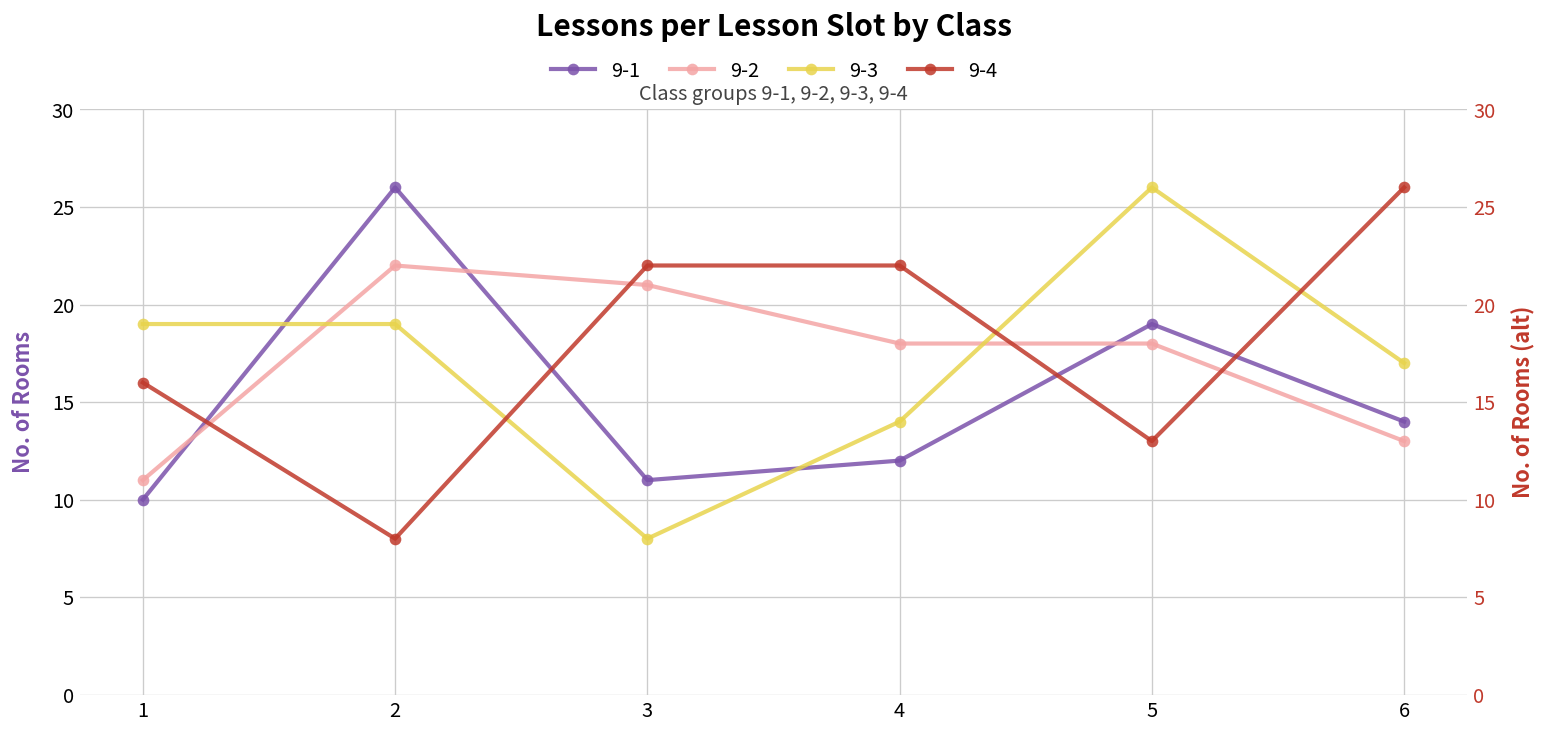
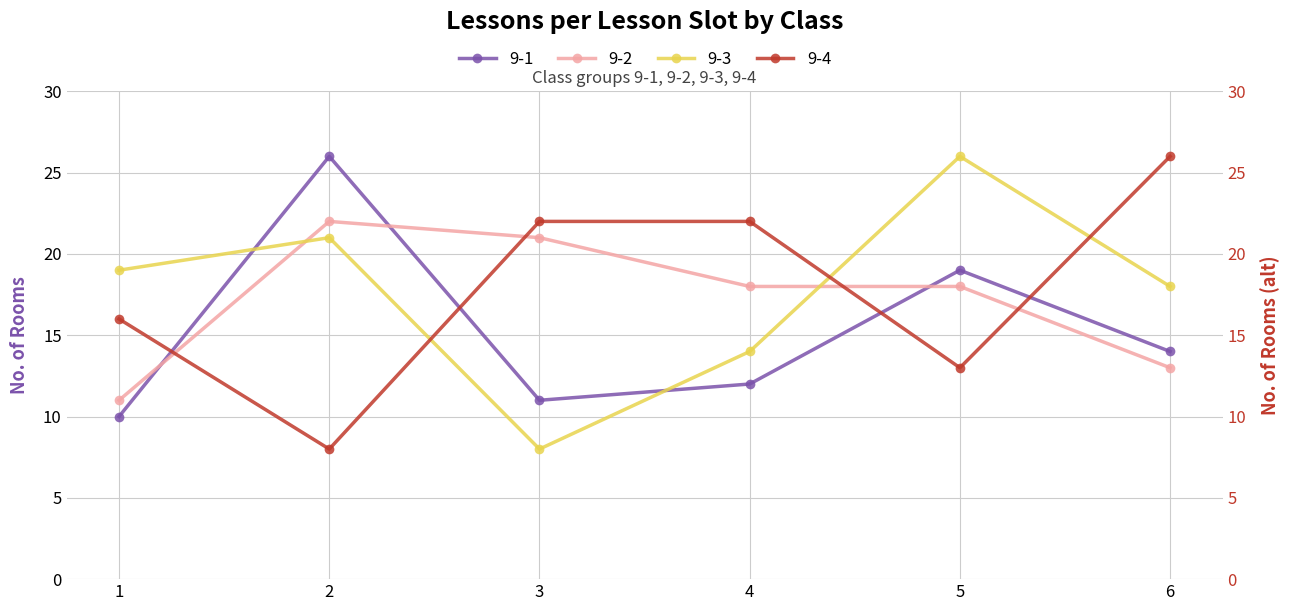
  {
    "9-1": {
      "1": 10,
      "2": 26,
      "3": 11,
      "4": 12,
      "5": 19,
      "6": 14
    },
    "9-2": {
      "1": 11,
      "2": 22,
      "3": 21,
      "4": 18,
      "5": 18,
      "6": 13
    },
    "9-3": {
      "1": 19,
-     "2": 19,
+     "2": 21,
      "3": 8,
      "4": 14,
      "5": 26,
-     "6": 17
+     "6": 18
    },
    "9-4": {
      "1": 16,
      "2": 8,
      "3": 22,
      "4": 22,
      "5": 13,
      "6": 26
    }
  }
